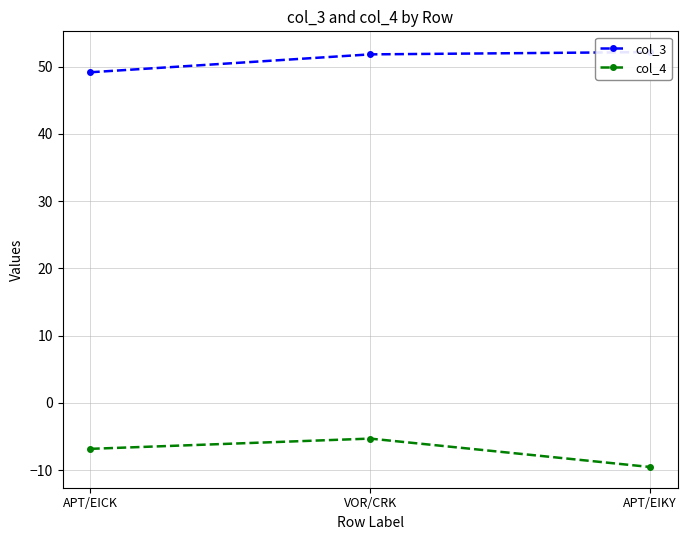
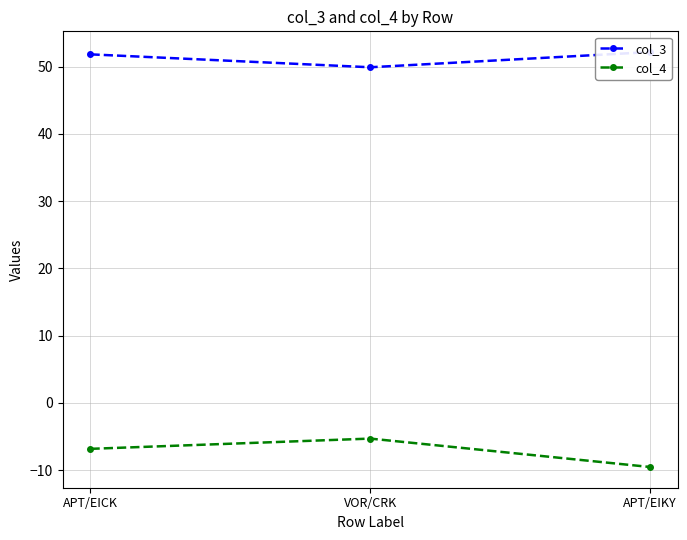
  {
    "col_3": {
-     "APT/EICK": 49,
-     "VOR/CRK": 52
+     "APT/EICK": 52,
+     "VOR/CRK": 50
    },
    "col_4": {
      "APT/EICK": -7,
      "VOR/CRK": -5,
      "APT/EIKY": -10
    }
  }
